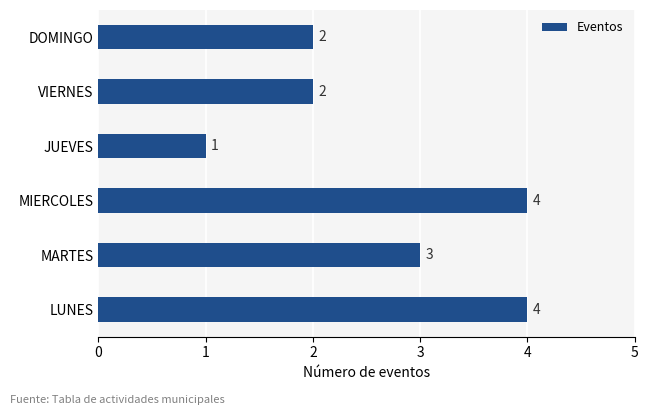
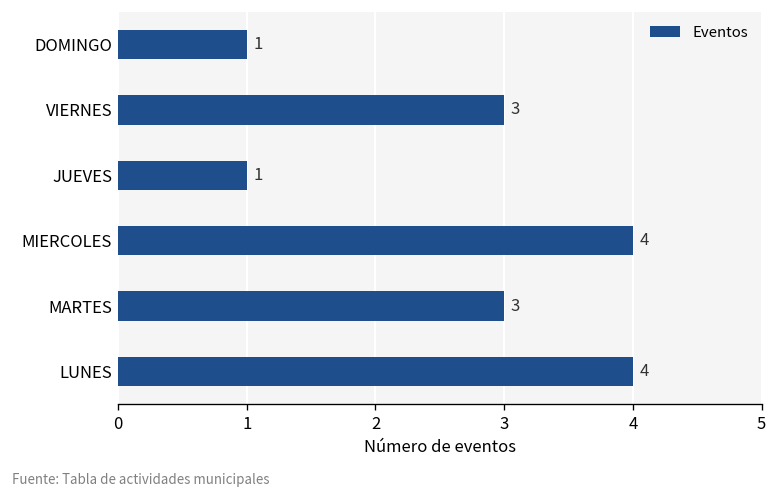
  {
-   "DOMINGO": 2,
-   "VIERNES": 2,
+   "DOMINGO": 1,
+   "VIERNES": 3,
    "JUEVES": 1,
    "MIERCOLES": 4,
    "MARTES": 3,
    "LUNES": 4
  }
